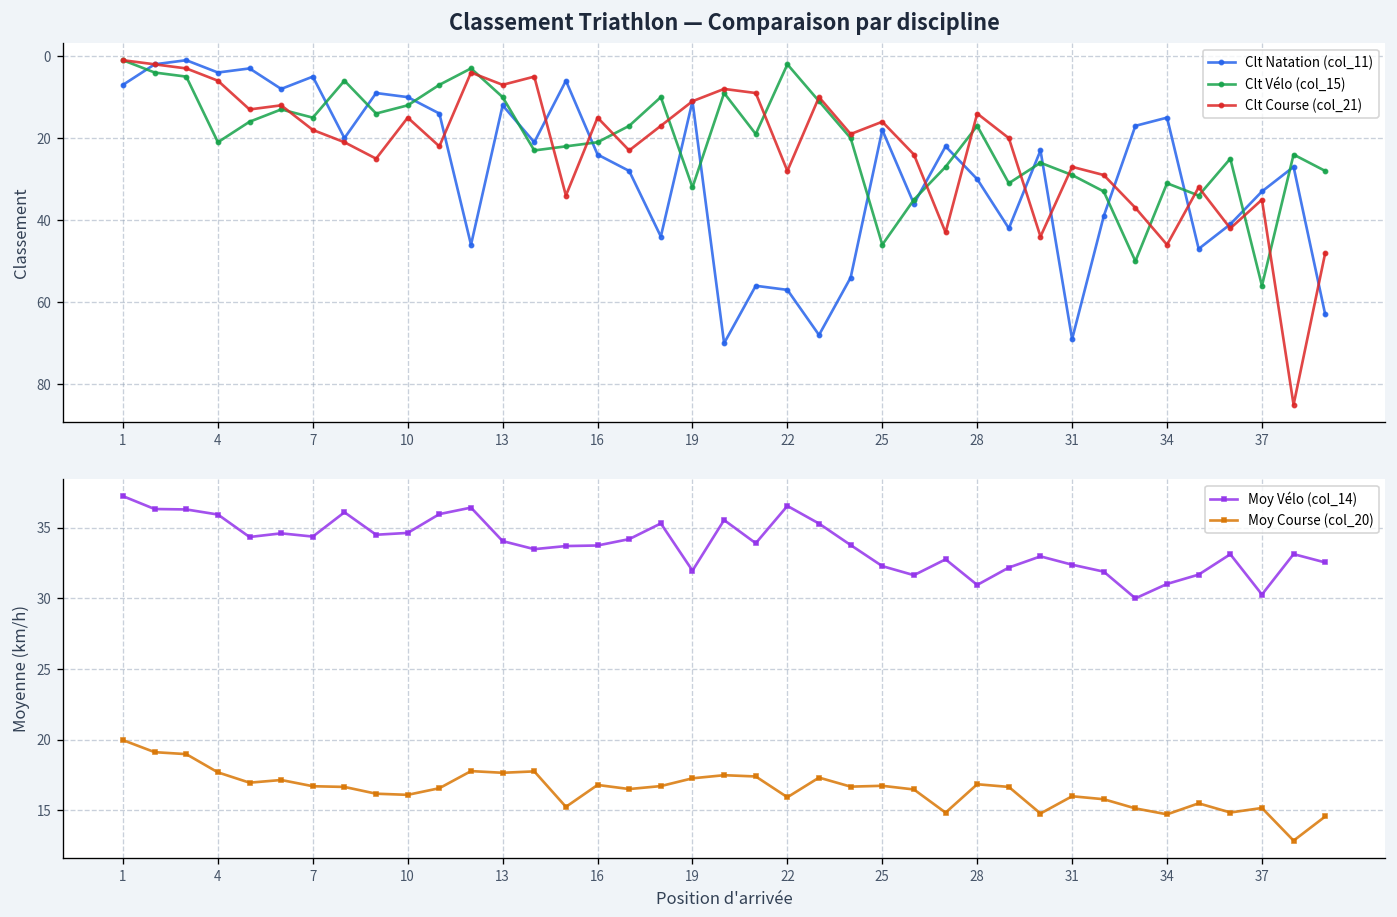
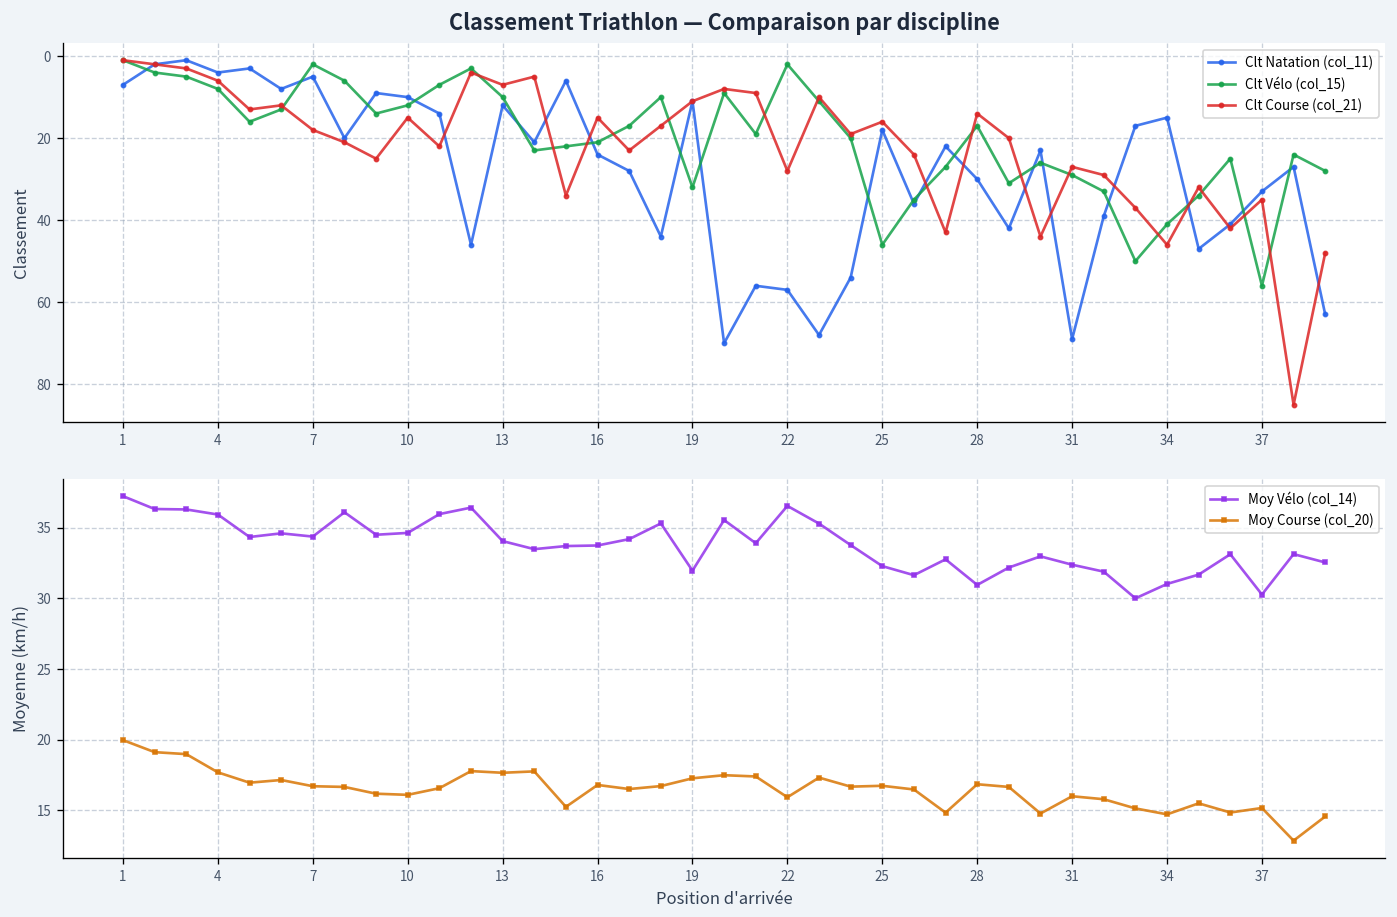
  {
    "Classement Triathlon — Comparaison par discipline": {
      "Clt Natation (col_11)": {
        "1": 7,
        "4": 4,
        "7": 5,
        "10": 10,
        "13": 12,
        "16": 24,
        "22": 57,
        "25": 18,
        "28": 30,
        "31": 69,
        "34": 15,
        "37": 33
      },
      "Clt Vélo (col_15)": {
-       "4": 21,
-       "7": 15,
+       "4": 8,
+       "7": 2,
        "10": 12,
        "13": 10,
        "16": 21,
        "19": 32,
        "22": 2,
        "25": 46,
        "28": 17,
        "31": 29,
-       "34": 31,
+       "34": 41,
        "37": 56
      },
      "Clt Course (col_21)": {
        "4": 6,
        "7": 18,
        "10": 15,
        "13": 7,
        "16": 15,
        "22": 28,
        "25": 16,
        "28": 14,
        "31": 27,
        "34": 46,
        "37": 35
      }
    }
  }
